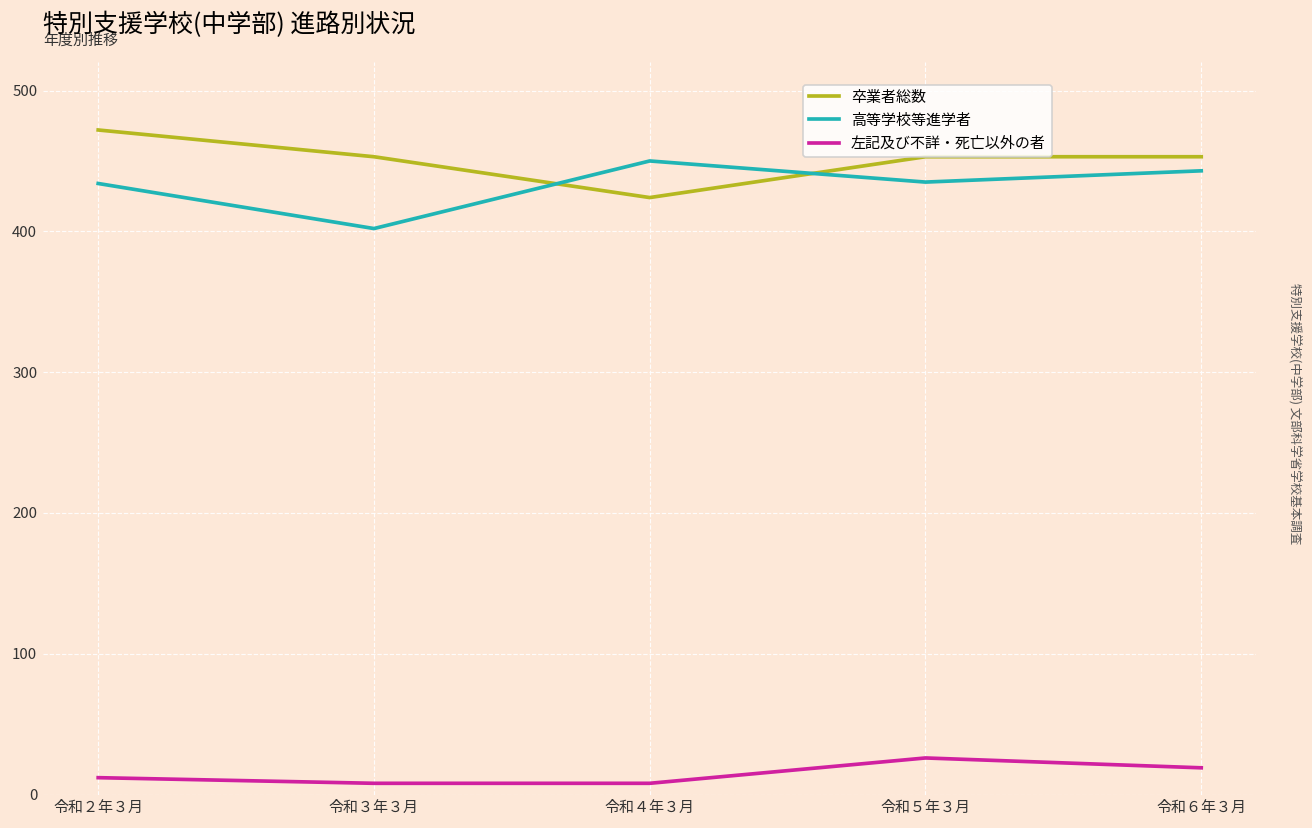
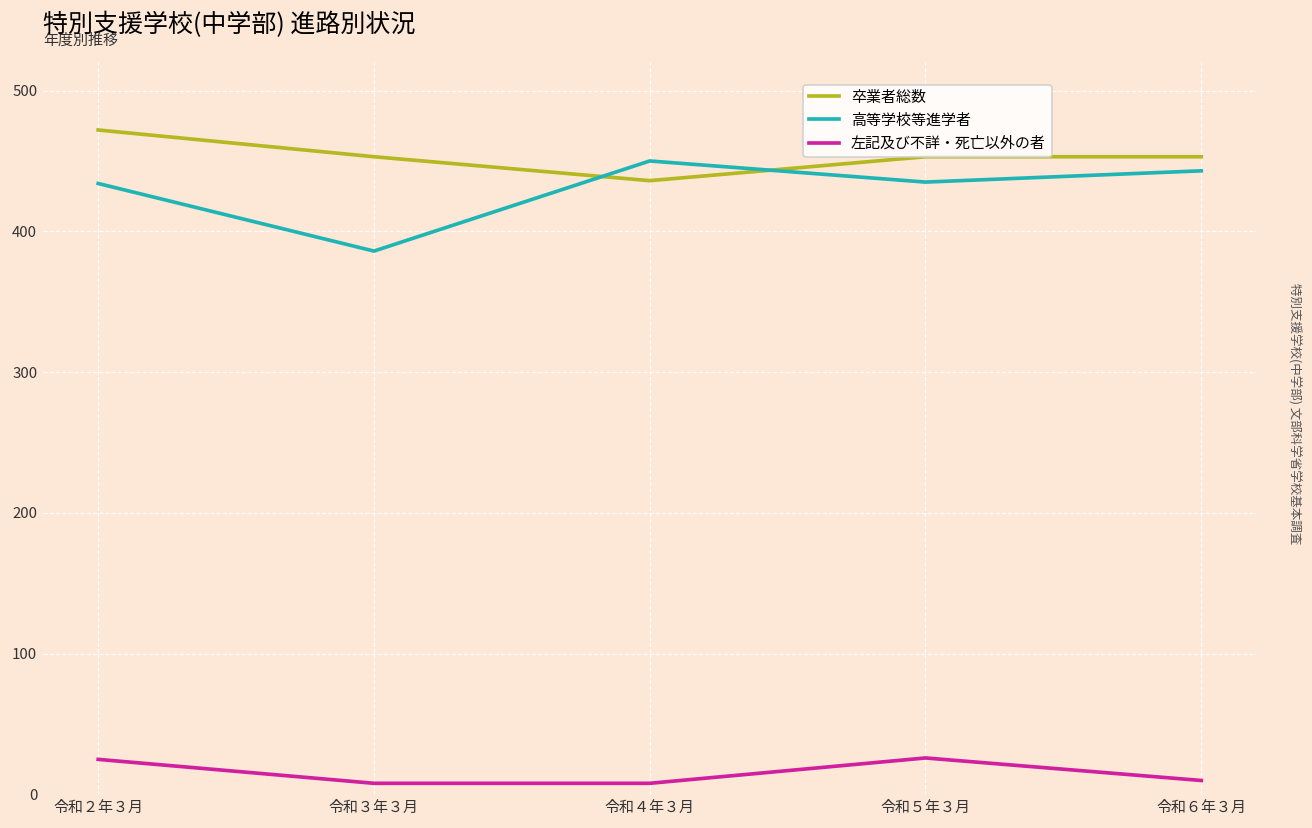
  {
    "卒業者総数": {
      "令和２年３月": 472,
      "令和３年３月": 453,
-     "令和４年３月": 424,
+     "令和４年３月": 436,
      "令和６年３月": 453
    },
    "高等学校等進学者": {
      "令和２年３月": 434,
-     "令和３年３月": 402,
+     "令和３年３月": 386,
      "令和４年３月": 450,
      "令和５年３月": 435,
      "令和６年３月": 443
    },
    "左記及び不詳・死亡以外の者": {
-     "令和２年３月": 12,
+     "令和２年３月": 25,
      "令和３年３月": 8,
      "令和４年３月": 8,
      "令和５年３月": 26,
-     "令和６年３月": 19
+     "令和６年３月": 10
    }
  }
